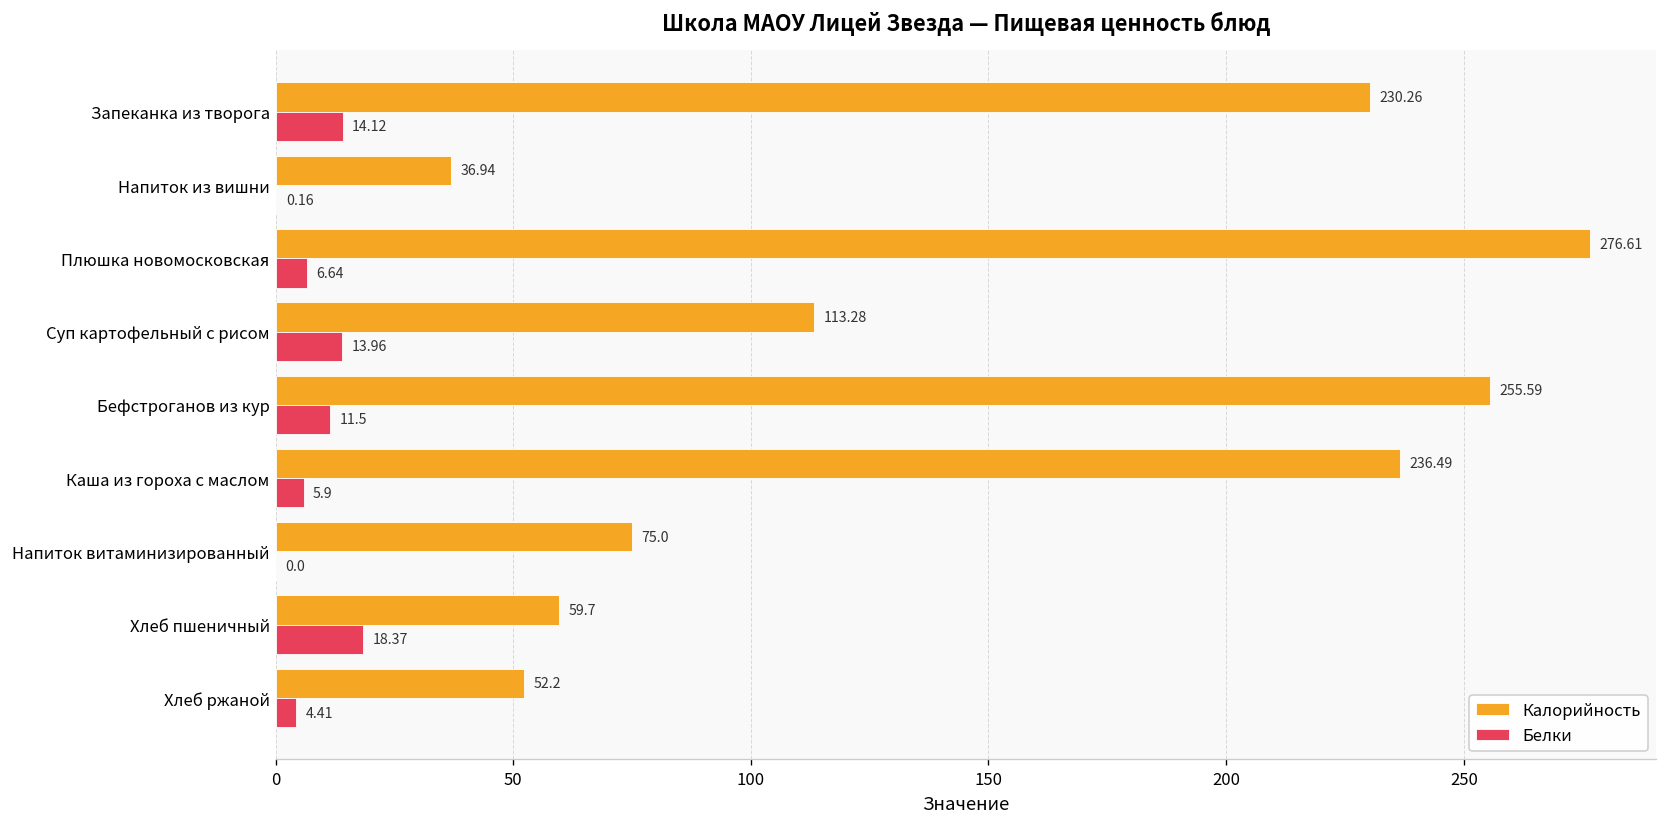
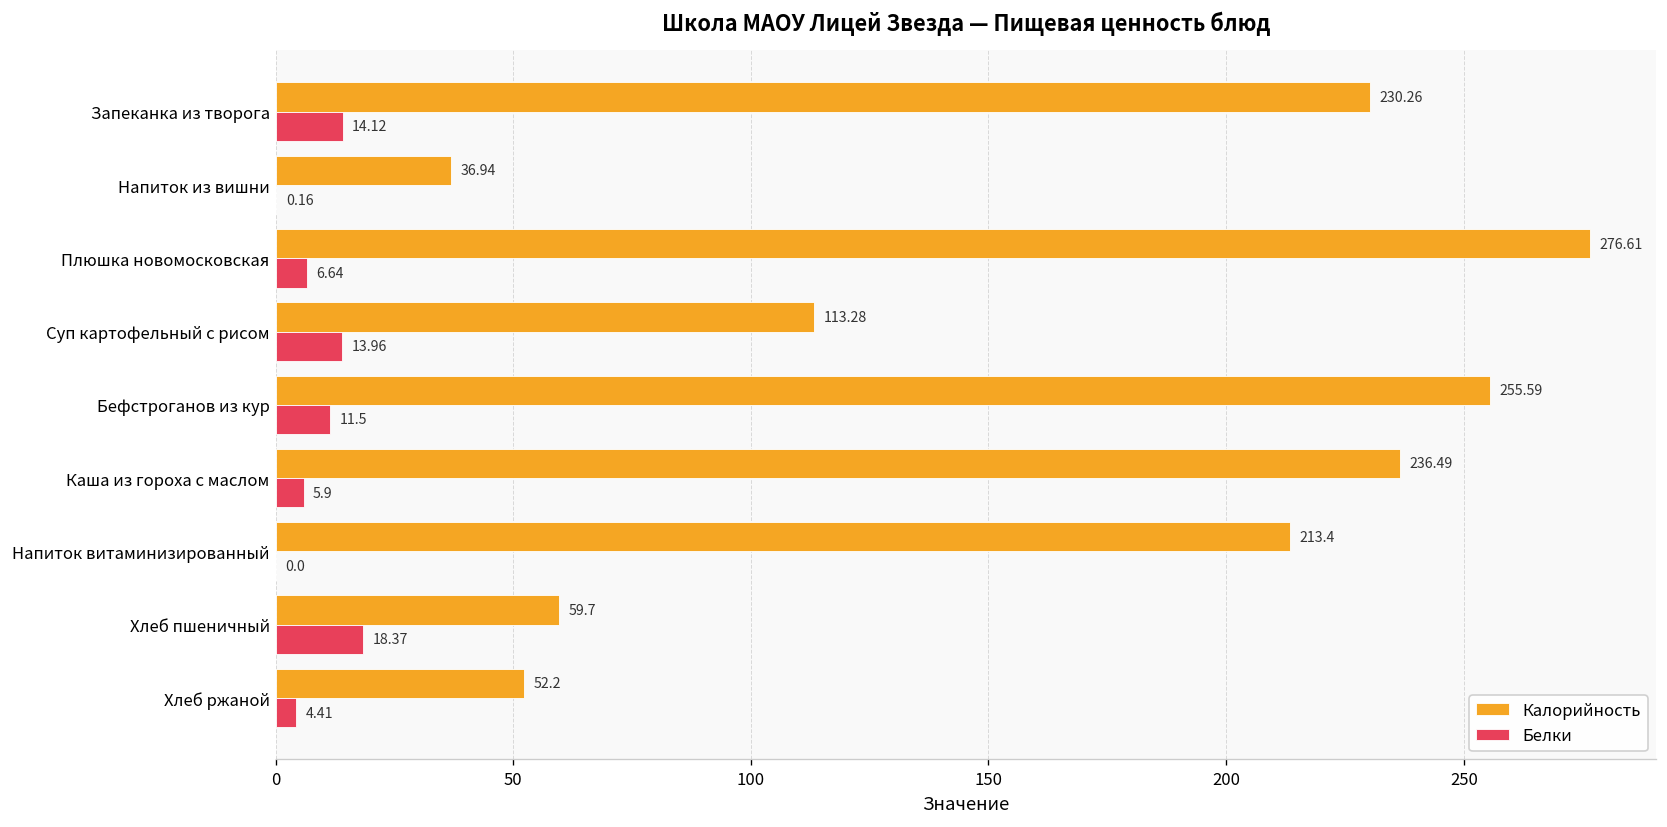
  {
    "Калорийность": {
      "Запеканка из творога": 230.26,
      "Напиток из вишни": 36.94,
      "Плюшка новомосковская": 276.61,
      "Суп картофельный с рисом": 113.28,
      "Бефстроганов из кур": 255.59,
      "Каша из гороха с маслом": 236.49,
-     "Напиток витаминизированный": 75.0,
+     "Напиток витаминизированный": 213.4,
      "Хлеб пшеничный": 59.7,
      "Хлеб ржаной": 52.2
    },
    "Белки": {
      "Запеканка из творога": 14.12,
      "Напиток из вишни": 0.16,
      "Плюшка новомосковская": 6.64,
      "Суп картофельный с рисом": 13.96,
      "Бефстроганов из кур": 11.5,
      "Каша из гороха с маслом": 5.9,
      "Напиток витаминизированный": 0.0,
      "Хлеб пшеничный": 18.37,
      "Хлеб ржаной": 4.41
    }
  }
